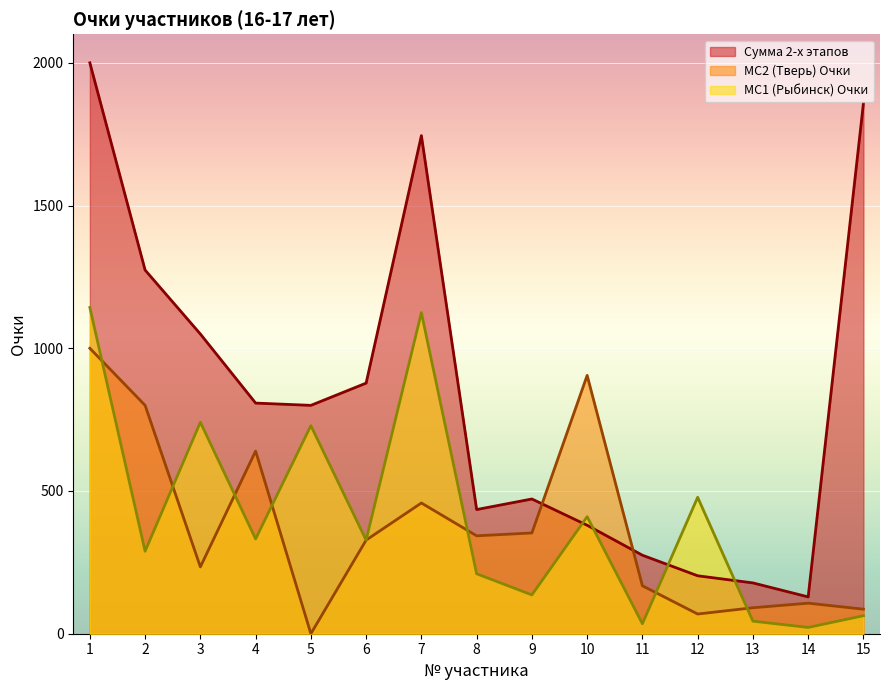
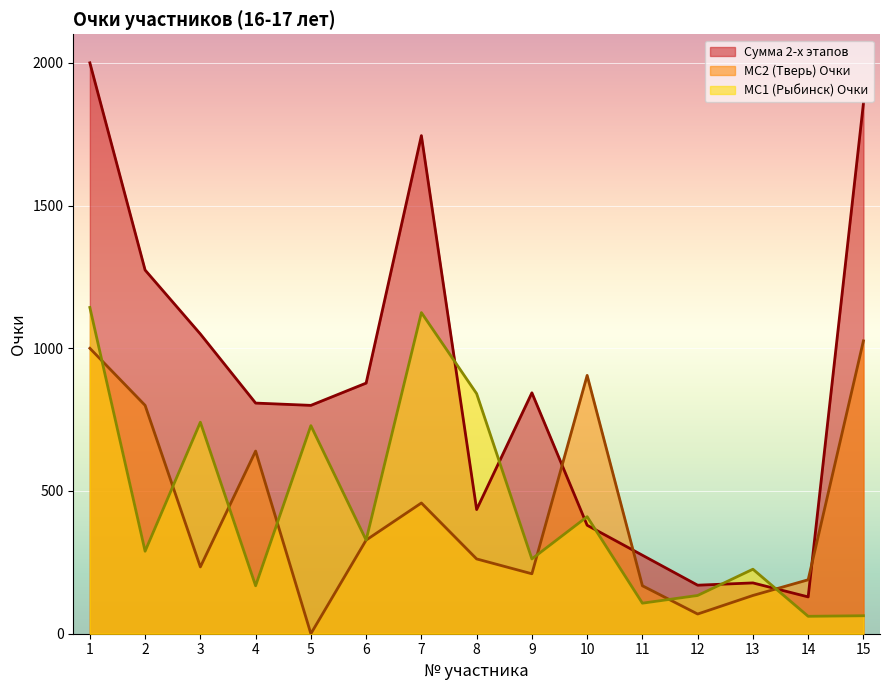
  {
    "Сумма 2-х этапов": {
      "1": 2000,
      "2": 1270,
      "3": 1050,
      "4": 810,
      "5": 800,
      "6": 880,
      "7": 1750,
      "8": 440,
-     "9": 470,
+     "9": 840,
      "10": 380,
      "11": 280,
-     "12": 200,
+     "12": 170,
      "13": 180,
      "14": 130,
      "15": 1860
    },
    "МС2 (Тверь) Очки": {
      "1": 1000,
      "2": 800,
      "3": 230,
      "4": 640,
      "5": 0,
      "7": 460,
-     "8": 340,
-     "9": 350,
+     "8": 260,
+     "9": 210,
      "10": 910,
      "11": 170,
      "12": 70,
-     "13": 90,
-     "14": 110,
-     "15": 90
+     "13": 130,
+     "14": 190,
+     "15": 1030
    },
    "МС1 (Рыбинск) Очки": {
      "1": 1140,
      "2": 290,
      "3": 740,
-     "4": 330,
+     "4": 170,
      "5": 730,
      "7": 1130,
-     "8": 210,
-     "9": 140,
+     "8": 840,
+     "9": 260,
      "10": 410,
-     "11": 40,
-     "12": 480,
-     "13": 40,
-     "14": 20,
+     "11": 110,
+     "12": 130,
+     "13": 230,
+     "14": 60,
      "15": 60
    }
  }
